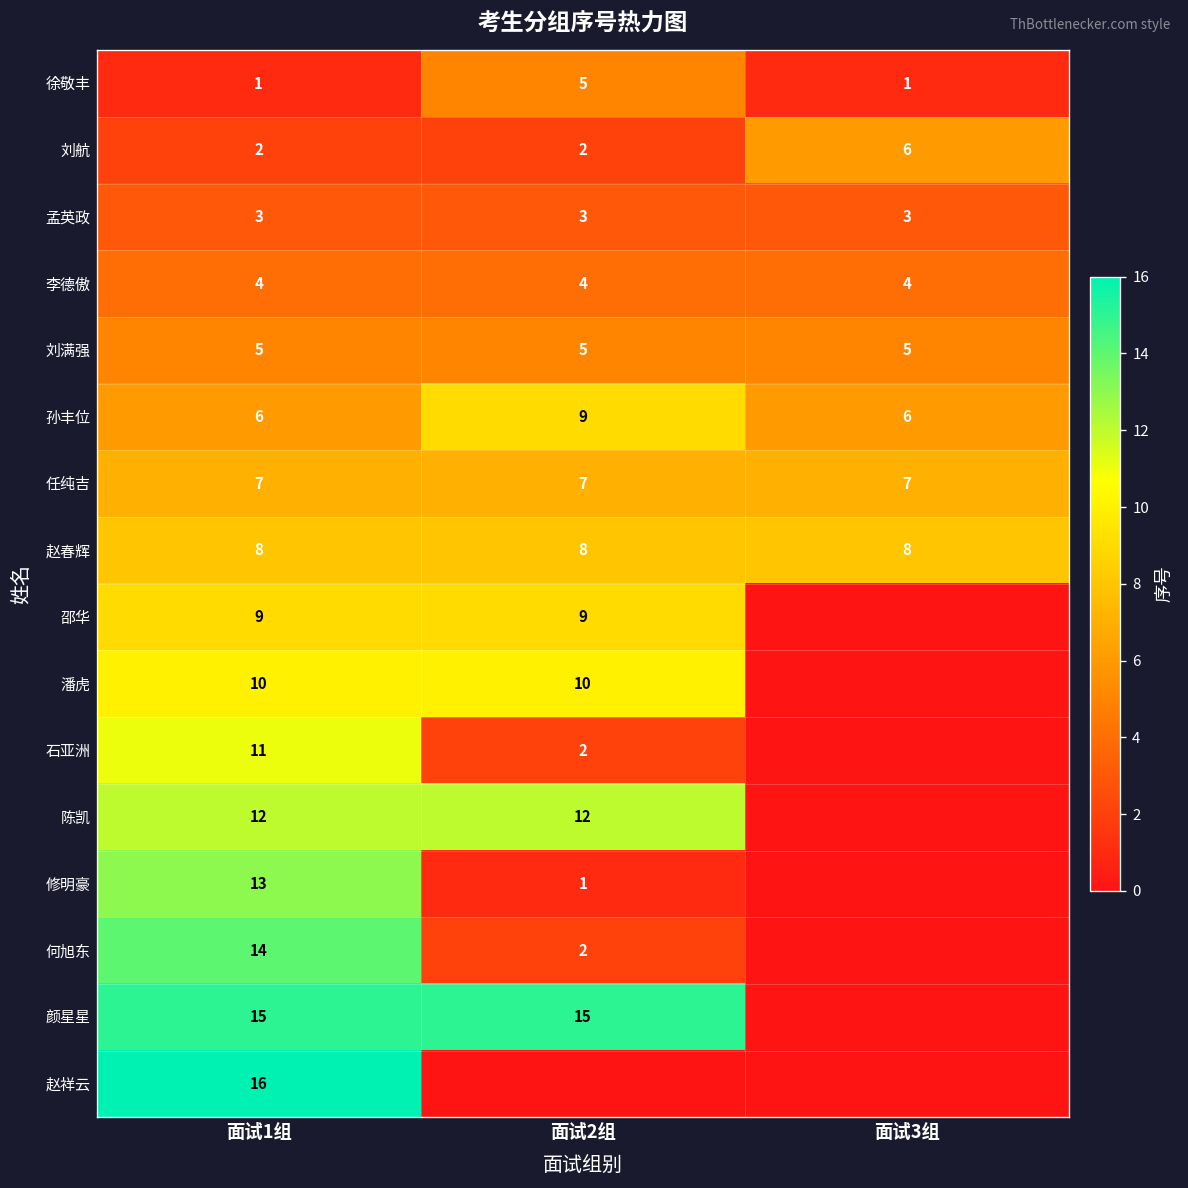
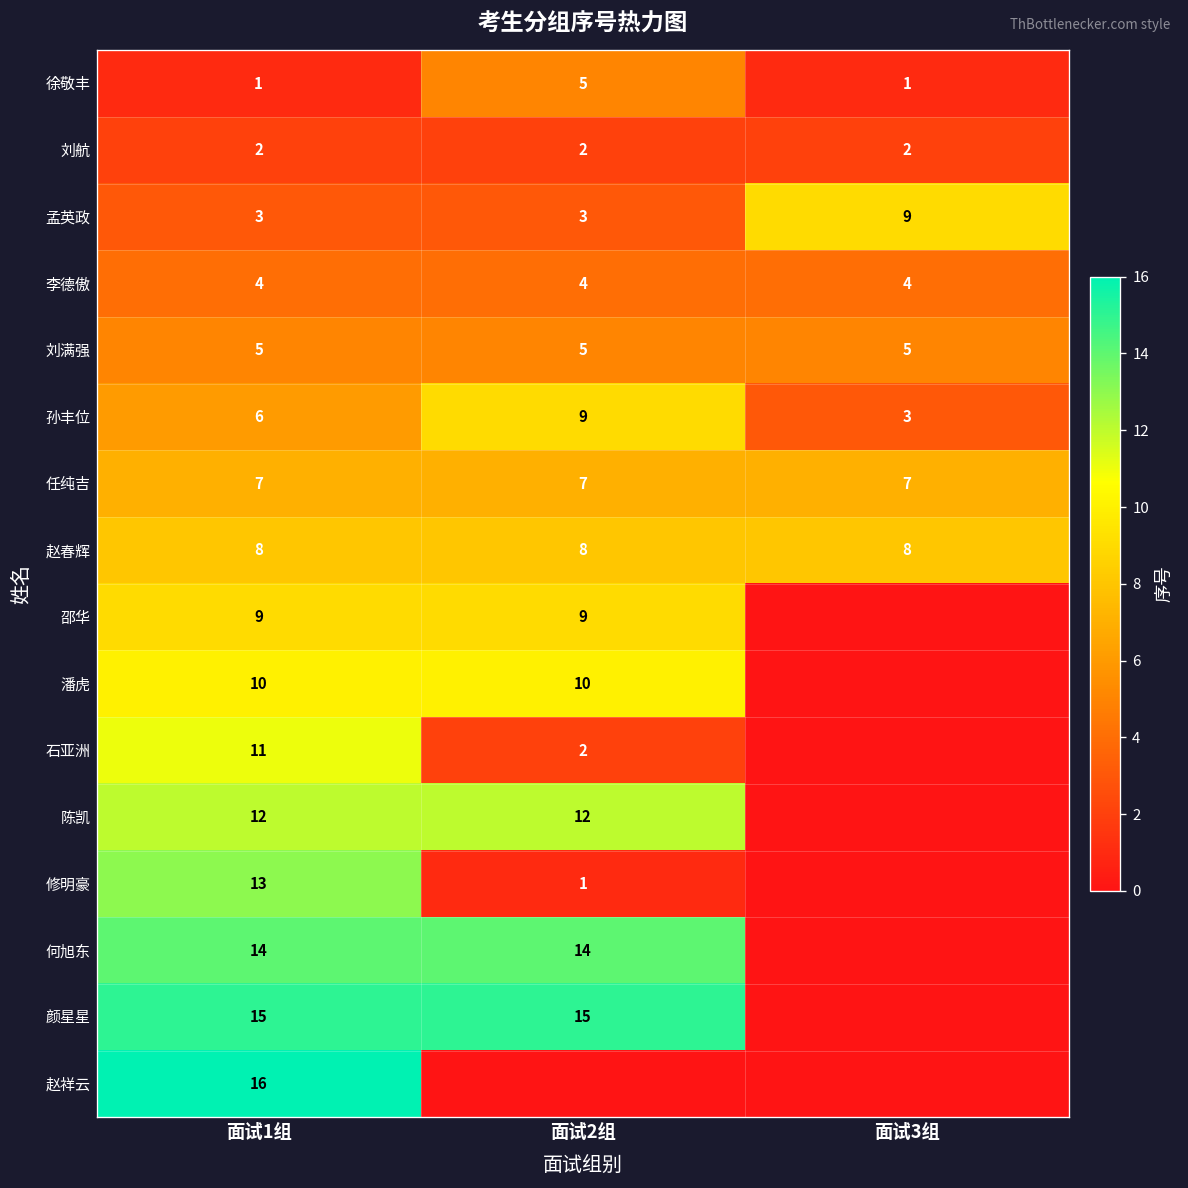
  {
    "徐敬丰": {
      "面试1组": 1,
      "面试2组": 5,
      "面试3组": 1
    },
    "刘航": {
      "面试1组": 2,
      "面试2组": 2,
-     "面试3组": 6
+     "面试3组": 2
    },
    "孟英政": {
      "面试1组": 3,
      "面试2组": 3,
-     "面试3组": 3
+     "面试3组": 9
    },
    "李德傲": {
      "面试1组": 4,
      "面试2组": 4,
      "面试3组": 4
    },
    "刘满强": {
      "面试1组": 5,
      "面试2组": 5,
      "面试3组": 5
    },
    "孙丰位": {
      "面试1组": 6,
      "面试2组": 9,
-     "面试3组": 6
+     "面试3组": 3
    },
    "任纯吉": {
      "面试1组": 7,
      "面试2组": 7,
      "面试3组": 7
    },
    "赵春辉": {
      "面试1组": 8,
      "面试2组": 8,
      "面试3组": 8
    },
    "邵华": {
      "面试1组": 9,
      "面试2组": 9
    },
    "潘虎": {
      "面试1组": 10,
      "面试2组": 10
    },
    "石亚洲": {
      "面试1组": 11,
      "面试2组": 2
    },
    "陈凯": {
      "面试1组": 12,
      "面试2组": 12
    },
    "修明豪": {
      "面试1组": 13,
      "面试2组": 1
    },
    "何旭东": {
      "面试1组": 14,
-     "面试2组": 2
+     "面试2组": 14
    },
    "颜星星": {
      "面试1组": 15,
      "面试2组": 15
    },
    "赵祥云": {
      "面试1组": 16
    }
  }
